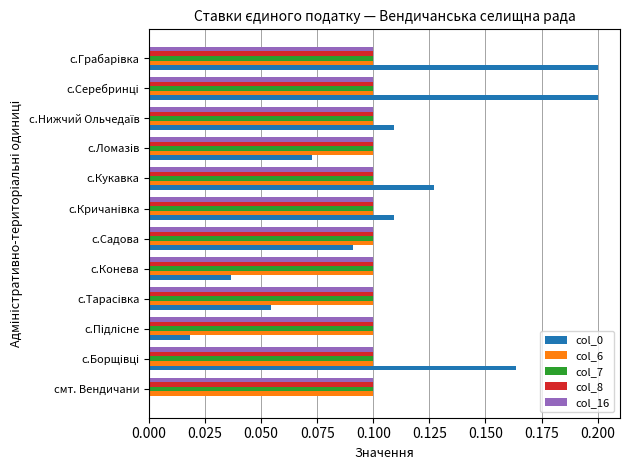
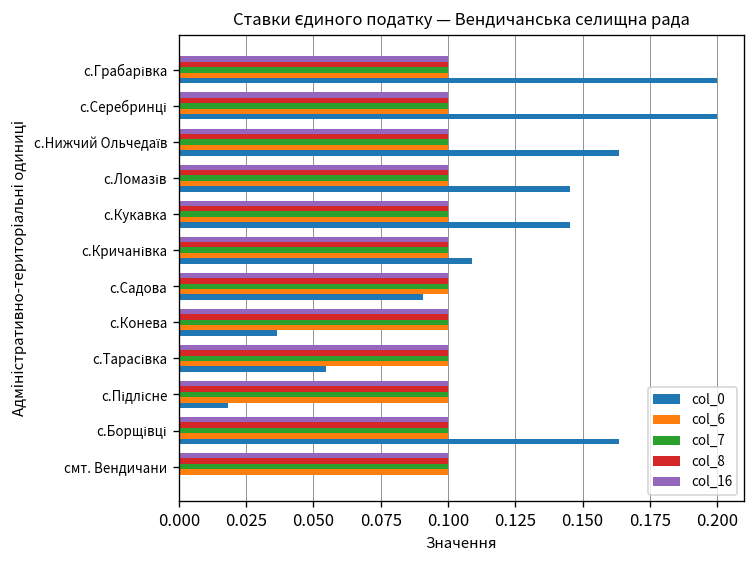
  {
    "col_0": {
      "с.Грабарівка": 0.200,
      "с.Серебринці": 0.200,
-     "с.Нижчий Ольчедаїв": 0.109,
-     "с.Ломазів": 0.073,
-     "с.Кукавка": 0.127,
+     "с.Нижчий Ольчедаїв": 0.164,
+     "с.Ломазів": 0.145,
+     "с.Кукавка": 0.145,
      "с.Кричанівка": 0.109,
      "с.Садова": 0.091,
      "с.Конева": 0.036,
      "с.Тарасівка": 0.055,
      "с.Підлісне": 0.018,
      "с.Борщівці": 0.164,
      "смт. Вендичани": 0.000
    },
    "col_6": {
      "с.Грабарівка": 0.100,
      "с.Серебринці": 0.100,
      "с.Нижчий Ольчедаїв": 0.100,
      "с.Ломазів": 0.100,
      "с.Кукавка": 0.100,
      "с.Кричанівка": 0.100,
      "с.Садова": 0.100,
      "с.Конева": 0.100,
      "с.Тарасівка": 0.100,
      "с.Підлісне": 0.100,
      "с.Борщівці": 0.100,
      "смт. Вендичани": 0.100
    },
    "col_7": {
      "с.Грабарівка": 0.100,
      "с.Серебринці": 0.100,
      "с.Нижчий Ольчедаїв": 0.100,
      "с.Ломазів": 0.100,
      "с.Кукавка": 0.100,
      "с.Кричанівка": 0.100,
      "с.Садова": 0.100,
      "с.Конева": 0.100,
      "с.Тарасівка": 0.100,
      "с.Підлісне": 0.100,
      "с.Борщівці": 0.100,
      "смт. Вендичани": 0.100
    },
    "col_8": {
      "с.Грабарівка": 0.100,
      "с.Серебринці": 0.100,
      "с.Нижчий Ольчедаїв": 0.100,
      "с.Ломазів": 0.100,
      "с.Кукавка": 0.100,
      "с.Кричанівка": 0.100,
      "с.Садова": 0.100,
      "с.Конева": 0.100,
      "с.Тарасівка": 0.100,
      "с.Підлісне": 0.100,
      "с.Борщівці": 0.100,
      "смт. Вендичани": 0.100
    },
    "col_16": {
      "с.Грабарівка": 0.100,
      "с.Серебринці": 0.100,
      "с.Нижчий Ольчедаїв": 0.100,
      "с.Ломазів": 0.100,
      "с.Кукавка": 0.100,
      "с.Кричанівка": 0.100,
      "с.Садова": 0.100,
      "с.Конева": 0.100,
      "с.Тарасівка": 0.100,
      "с.Підлісне": 0.100,
      "с.Борщівці": 0.100,
      "смт. Вендичани": 0.100
    }
  }
